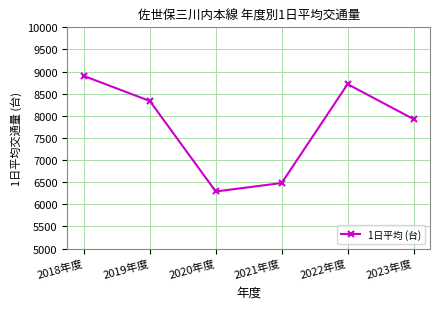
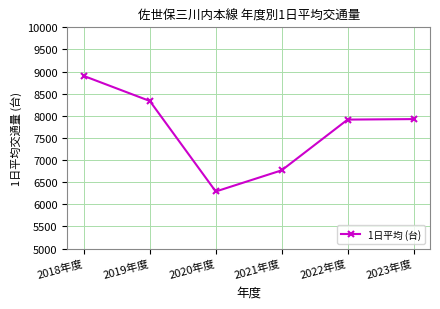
  {
    "2018年度": 8900,
    "2019年度": 8300,
    "2020年度": 6300,
-   "2021年度": 6500,
-   "2022年度": 8700,
+   "2021年度": 6800,
+   "2022年度": 7900,
    "2023年度": 7900
  }
